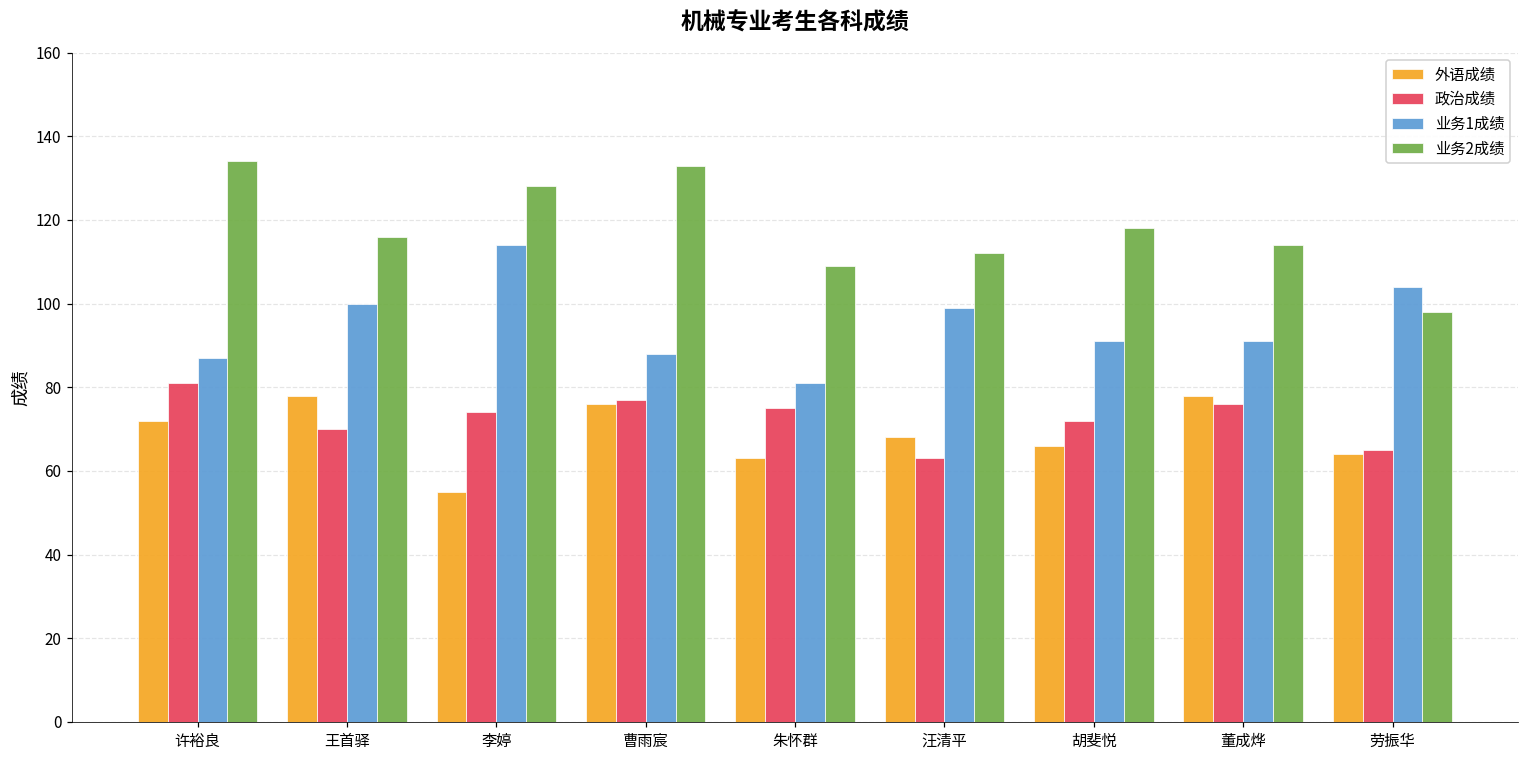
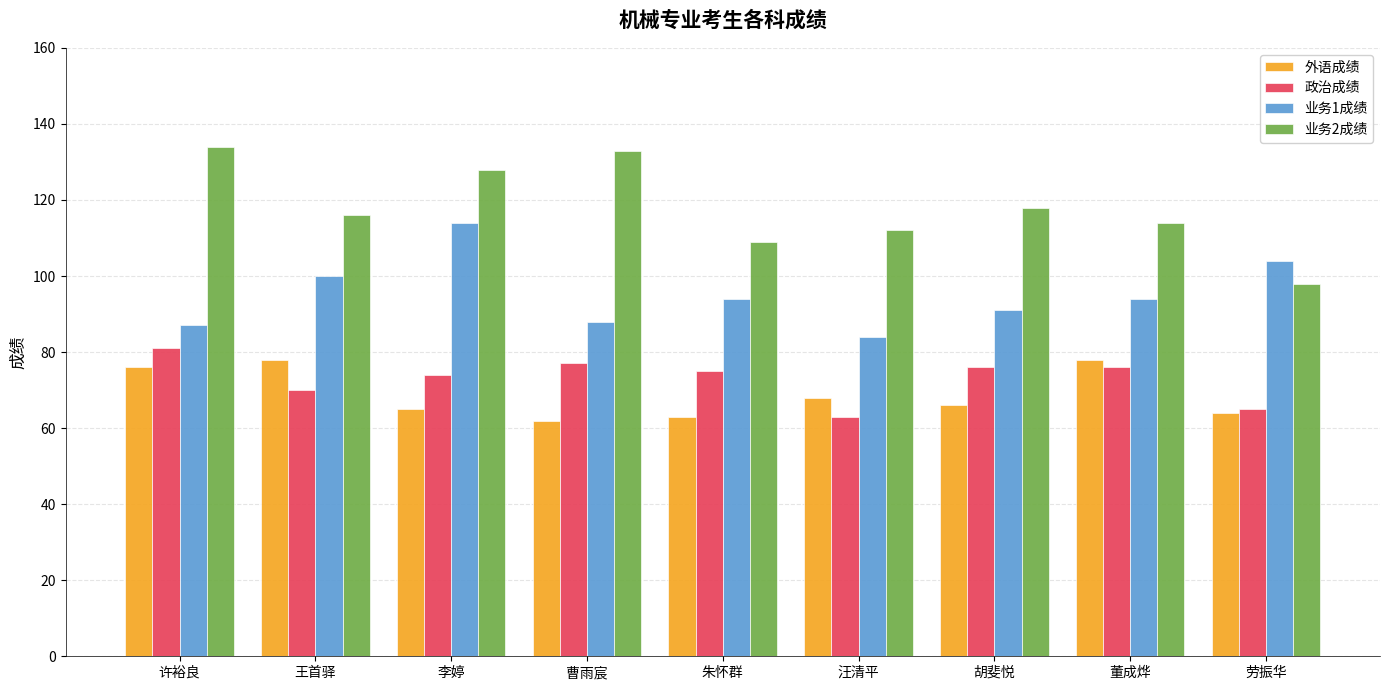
  {
    "外语成绩": {
-     "许裕良": 72,
+     "许裕良": 76,
      "王首驿": 78,
-     "李婷": 55,
-     "曹雨宸": 76,
+     "李婷": 65,
+     "曹雨宸": 62,
      "朱怀群": 63,
      "汪清平": 68,
      "胡斐悦": 66,
      "董成烨": 78,
      "劳振华": 64
    },
    "政治成绩": {
      "许裕良": 81,
      "王首驿": 70,
      "李婷": 74,
      "曹雨宸": 77,
      "朱怀群": 75,
      "汪清平": 63,
-     "胡斐悦": 72,
+     "胡斐悦": 76,
      "董成烨": 76,
      "劳振华": 65
    },
    "业务1成绩": {
      "许裕良": 87,
      "王首驿": 100,
      "李婷": 114,
      "曹雨宸": 88,
-     "朱怀群": 81,
-     "汪清平": 99,
+     "朱怀群": 94,
+     "汪清平": 84,
      "胡斐悦": 91,
-     "董成烨": 91,
+     "董成烨": 94,
      "劳振华": 104
    },
    "业务2成绩": {
      "许裕良": 134,
      "王首驿": 116,
      "李婷": 128,
      "曹雨宸": 133,
      "朱怀群": 109,
      "汪清平": 112,
      "胡斐悦": 118,
      "董成烨": 114,
      "劳振华": 98
    }
  }
